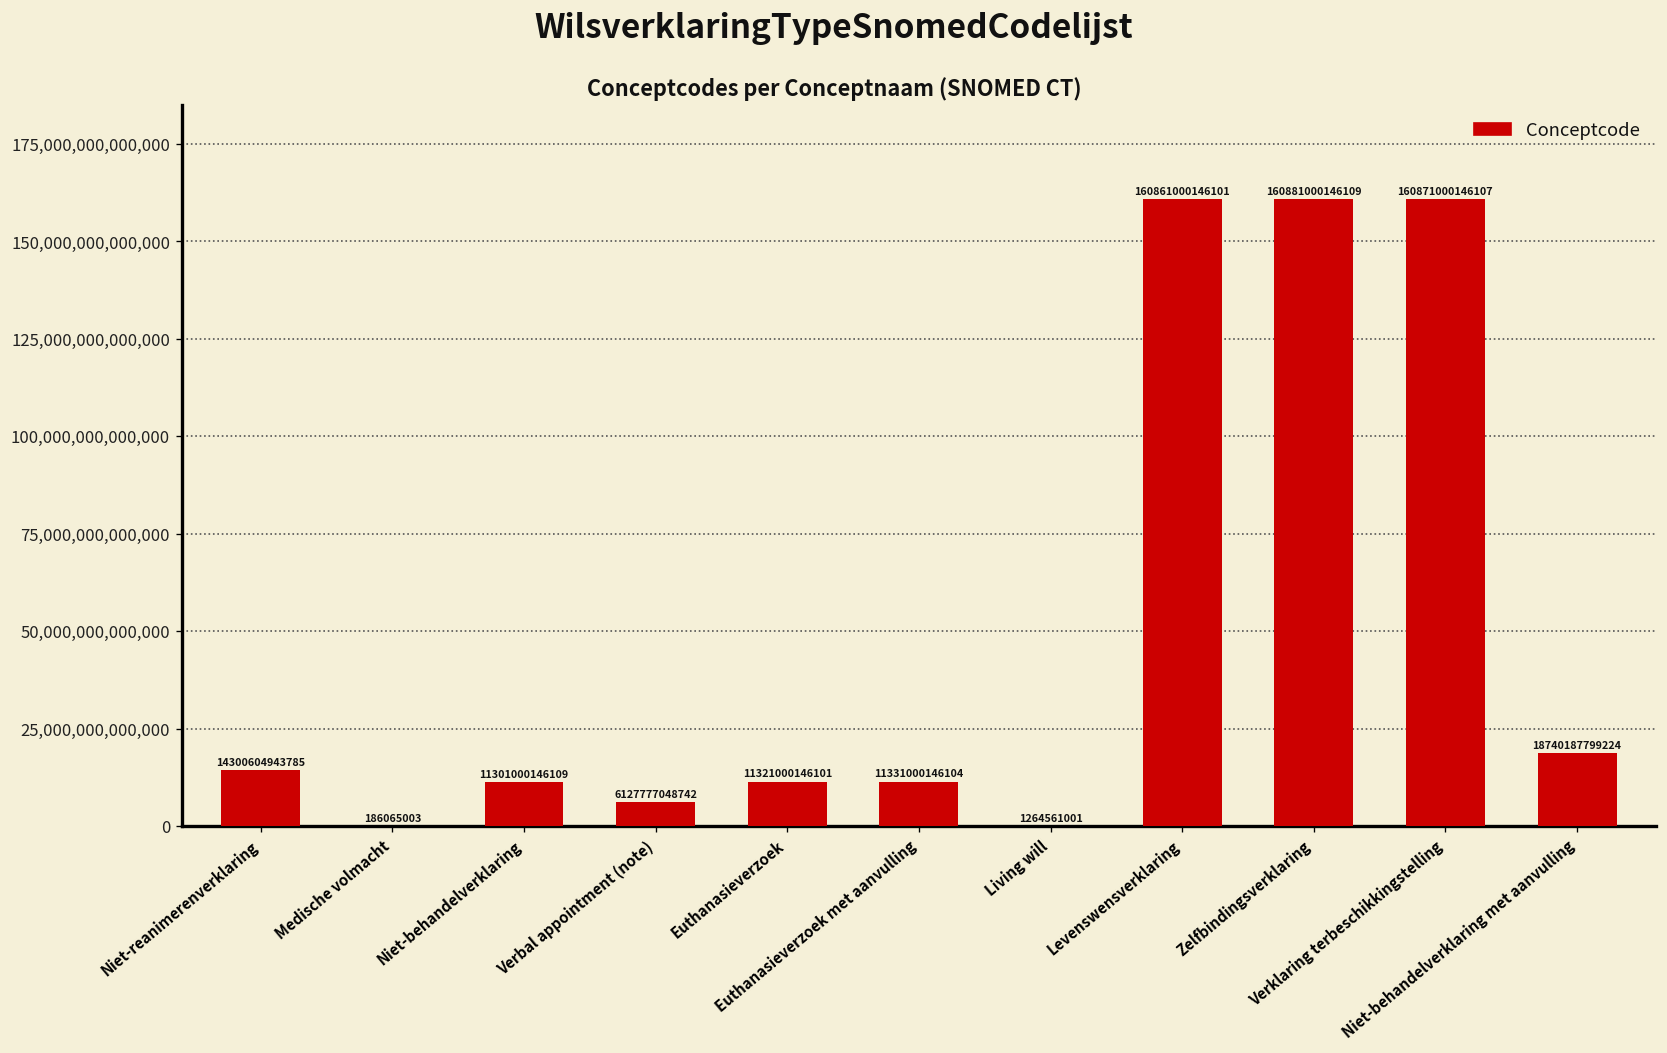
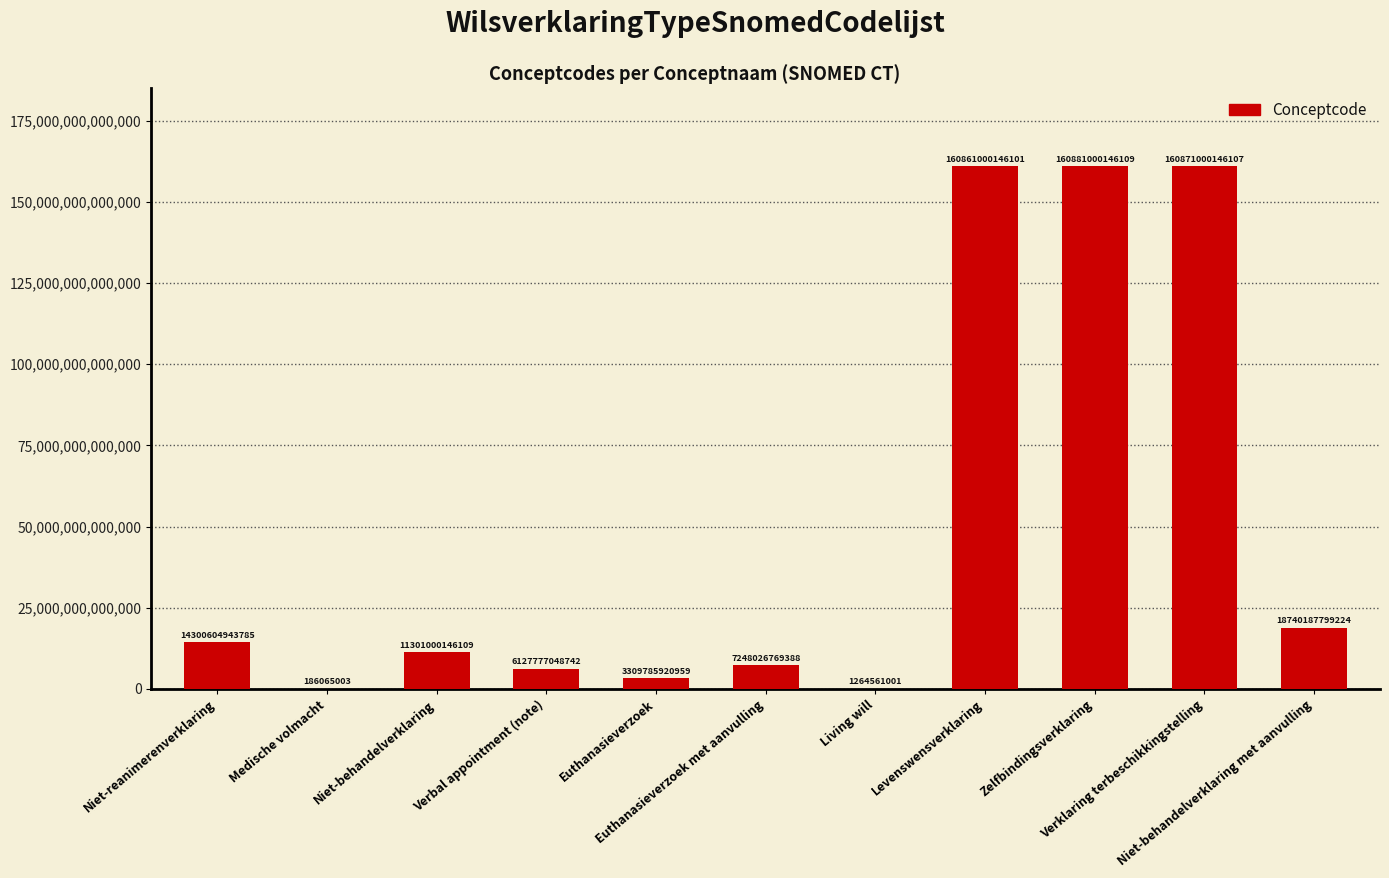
  {
    "Niet-reanimerenverklaring": 14300604943785,
    "Medische volmacht": 186065003,
    "Niet-behandelverklaring": 11301000146109,
    "Verbal appointment (note)": 6127777048742,
-   "Euthanasieverzoek": 11321000146101,
-   "Euthanasieverzoek met aanvulling": 11331000146104,
+   "Euthanasieverzoek": 3309785920959,
+   "Euthanasieverzoek met aanvulling": 7248026769388,
    "Living will": 1264561001,
    "Levenswensverklaring": 160861000146101,
    "Zelfbindingsverklaring": 160881000146109,
    "Verklaring terbeschikkingstelling": 160871000146107,
    "Niet-behandelverklaring met aanvulling": 18740187799224
  }
